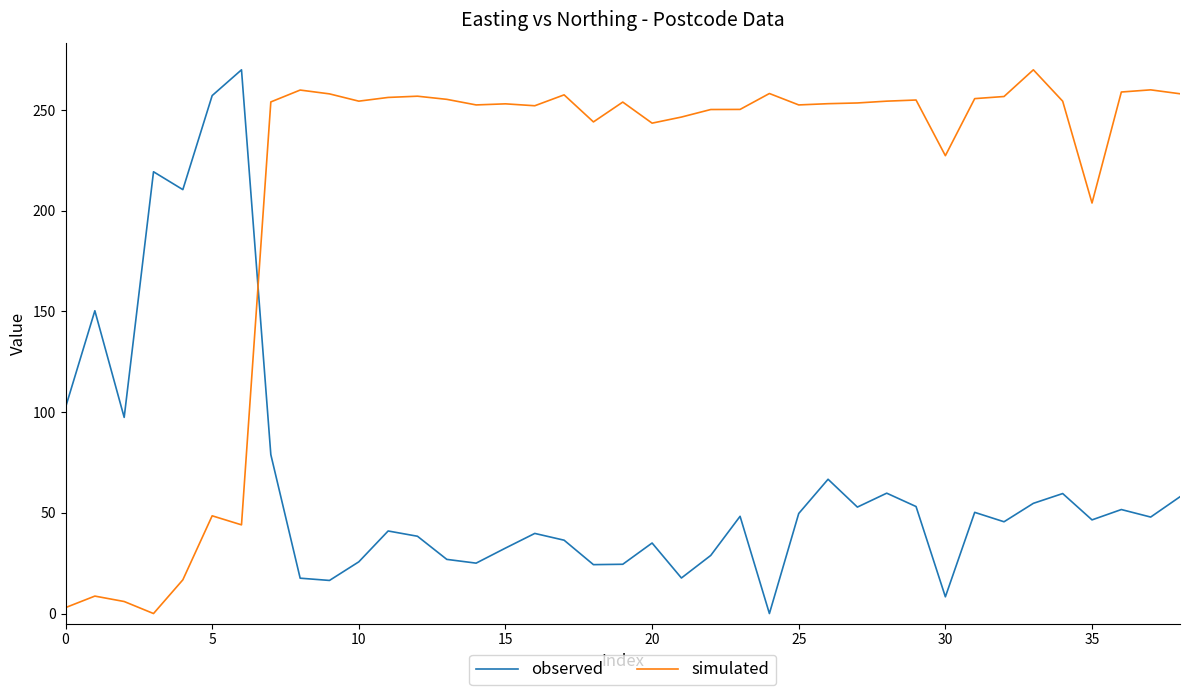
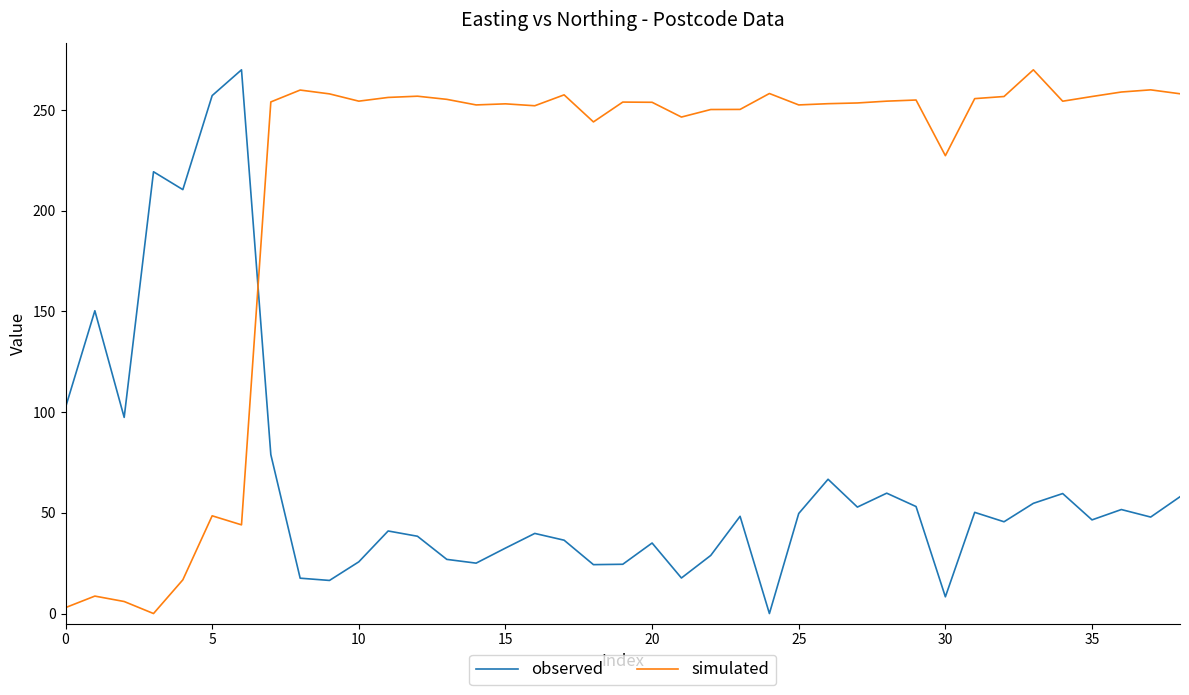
  {
    "observed": {
      "0": 102,
      "5": 257,
      "10": 26,
      "15": 33,
      "20": 35,
      "25": 50,
      "30": 8,
      "35": 47
    },
    "simulated": {
      "0": 3,
      "5": 49,
      "10": 254,
      "15": 253,
-     "20": 244,
+     "20": 254,
      "25": 253,
      "30": 227,
-     "35": 204
+     "35": 257
    }
  }
